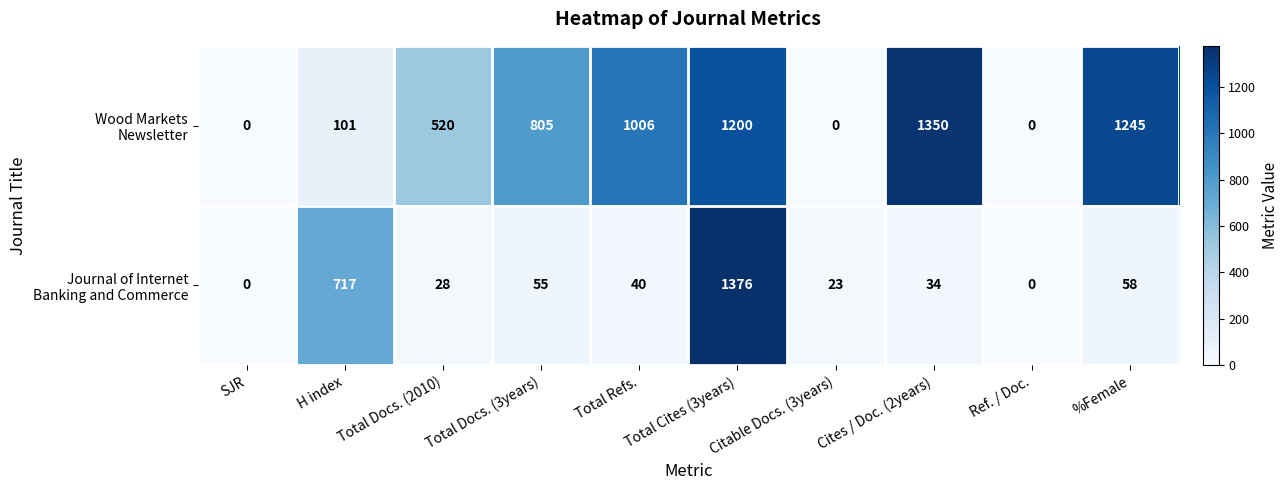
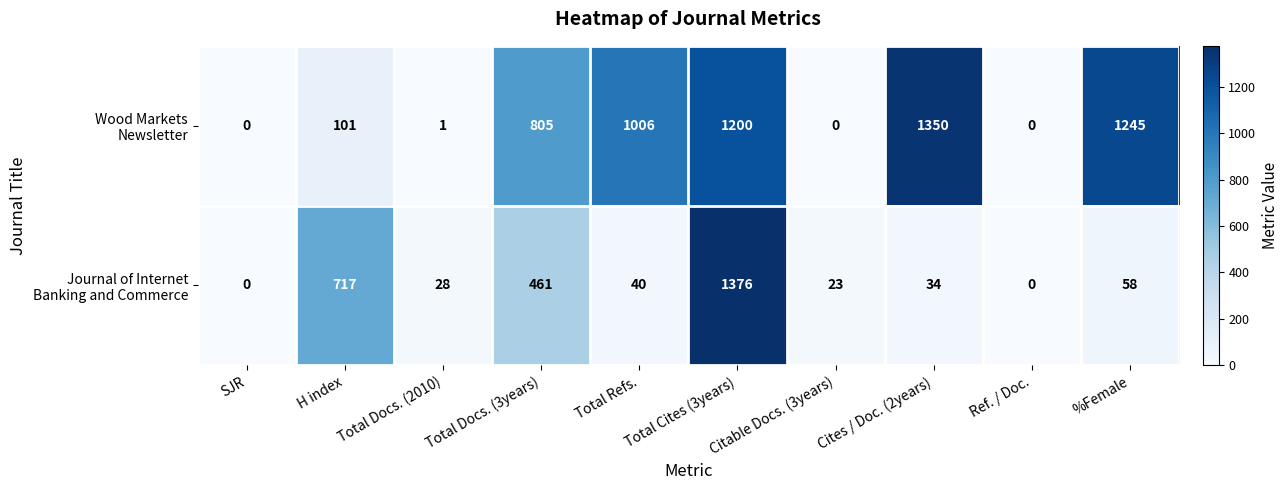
  {
    "Wood Markets Newsletter": {
      "SJR": 0,
      "H index": 101,
-     "Total Docs. (2010)": 520,
+     "Total Docs. (2010)": 1,
      "Total Docs. (3years)": 805,
      "Total Refs.": 1006,
      "Total Cites (3years)": 1200,
      "Citable Docs. (3years)": 0,
      "Cites / Doc. (2years)": 1350,
      "Ref. / Doc.": 0,
      "%Female": 1245
    },
    "Journal of Internet Banking and Commerce": {
      "SJR": 0,
      "H index": 717,
      "Total Docs. (2010)": 28,
-     "Total Docs. (3years)": 55,
+     "Total Docs. (3years)": 461,
      "Total Refs.": 40,
      "Total Cites (3years)": 1376,
      "Citable Docs. (3years)": 23,
      "Cites / Doc. (2years)": 34,
      "Ref. / Doc.": 0,
      "%Female": 58
    }
  }
